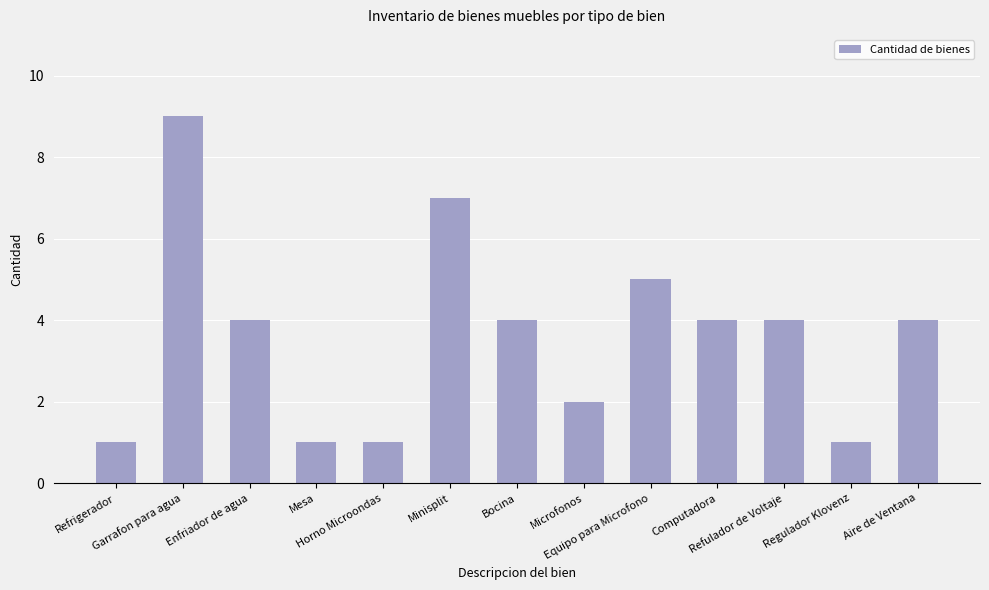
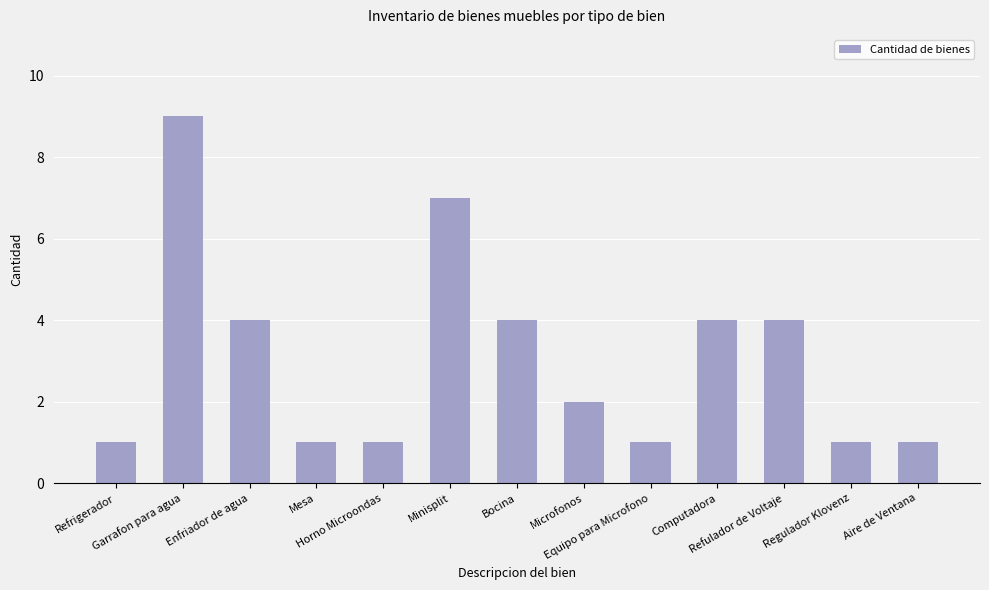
  {
    "Refrigerador": 1,
    "Garrafon para agua": 9,
    "Enfriador de agua": 4,
    "Mesa": 1,
    "Horno Microondas": 1,
    "Minisplit": 7,
    "Bocina": 4,
    "Microfonos": 2,
-   "Equipo para Microfono": 5,
+   "Equipo para Microfono": 1,
    "Computadora": 4,
    "Refulador de Voltaje": 4,
    "Regulador Klovenz": 1,
-   "Aire de Ventana": 4
+   "Aire de Ventana": 1
  }
